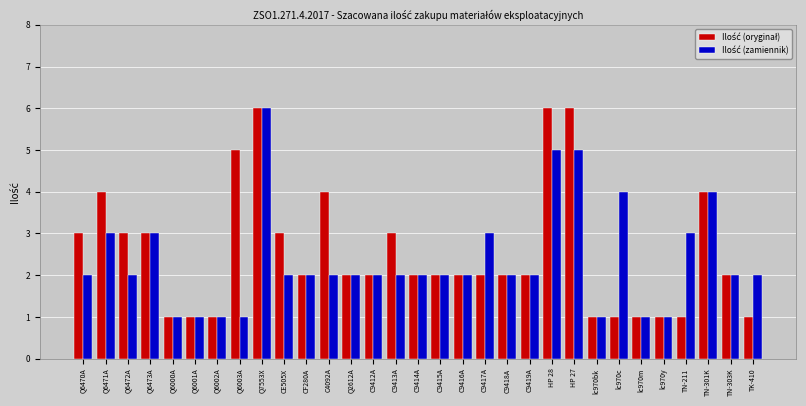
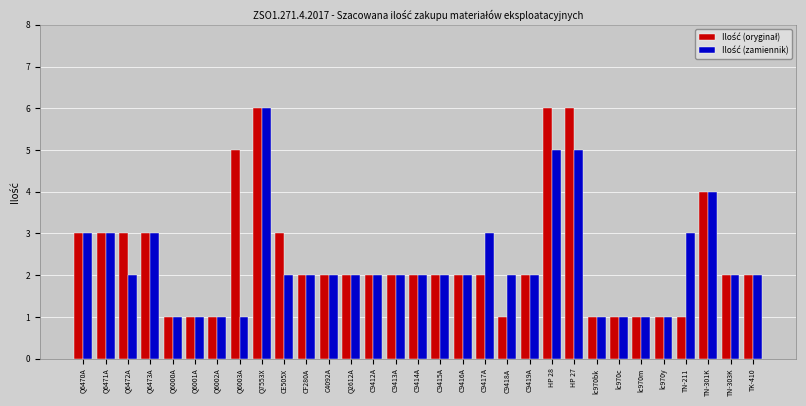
  {
    "Ilość (oryginał)": {
      "Q6470A": 3,
-     "Q6471A": 4,
+     "Q6471A": 3,
      "Q6472A": 3,
      "Q6473A": 3,
      "Q6000A": 1,
      "Q6001A": 1,
      "Q6002A": 1,
      "Q6003A": 5,
      "Q7553X": 6,
      "CE505X": 3,
      "CF280A": 2,
-     "C4092A": 4,
+     "C4092A": 2,
      "Q2612A": 2,
      "C9412A": 2,
-     "C9413A": 3,
+     "C9413A": 2,
      "C9414A": 2,
      "C9415A": 2,
      "C9416A": 2,
      "C9417A": 2,
-     "C9418A": 2,
+     "C9418A": 1,
      "C9419A": 2,
      "HP 28": 6,
      "HP 27": 6,
      "lc970bk": 1,
      "lc970c": 1,
      "lc970m": 1,
      "lc970y": 1,
      "TN-211": 1,
      "TN-301K": 4,
      "TN-303K": 2,
-     "TK-410": 1
+     "TK-410": 2
    },
    "Ilość (zamiennik)": {
-     "Q6470A": 2,
+     "Q6470A": 3,
      "Q6471A": 3,
      "Q6472A": 2,
      "Q6473A": 3,
      "Q6000A": 1,
      "Q6001A": 1,
      "Q6002A": 1,
      "Q6003A": 1,
      "Q7553X": 6,
      "CE505X": 2,
      "CF280A": 2,
      "C4092A": 2,
      "Q2612A": 2,
      "C9412A": 2,
      "C9413A": 2,
      "C9414A": 2,
      "C9415A": 2,
      "C9416A": 2,
      "C9417A": 3,
      "C9418A": 2,
      "C9419A": 2,
      "HP 28": 5,
      "HP 27": 5,
      "lc970bk": 1,
-     "lc970c": 4,
+     "lc970c": 1,
      "lc970m": 1,
      "lc970y": 1,
      "TN-211": 3,
      "TN-301K": 4,
      "TN-303K": 2,
      "TK-410": 2
    }
  }
